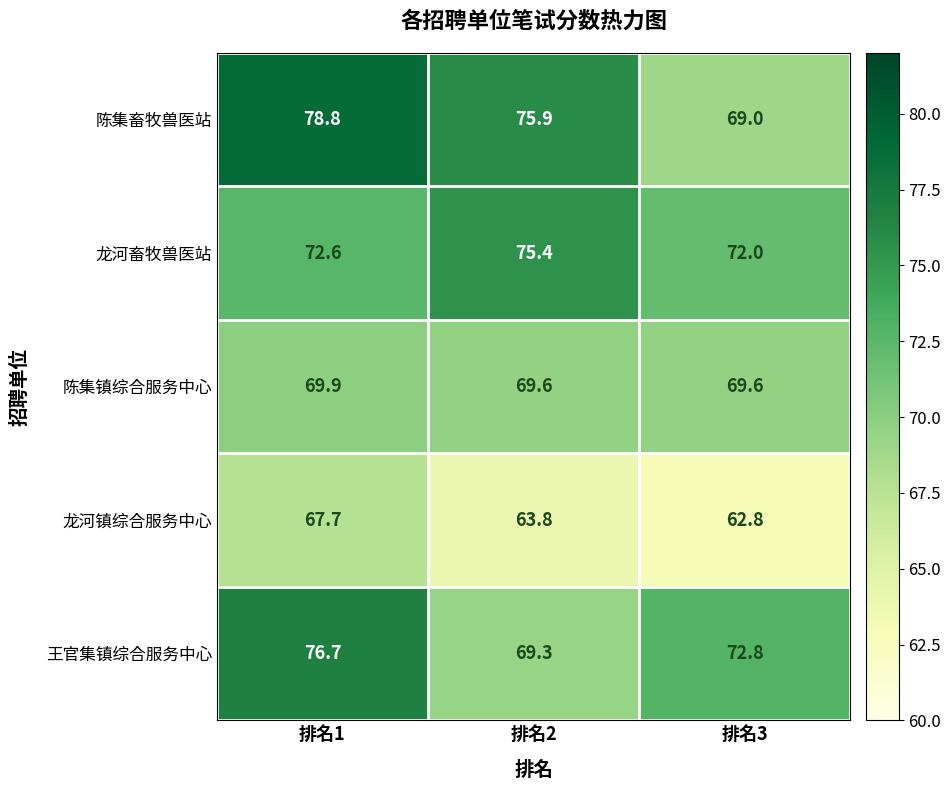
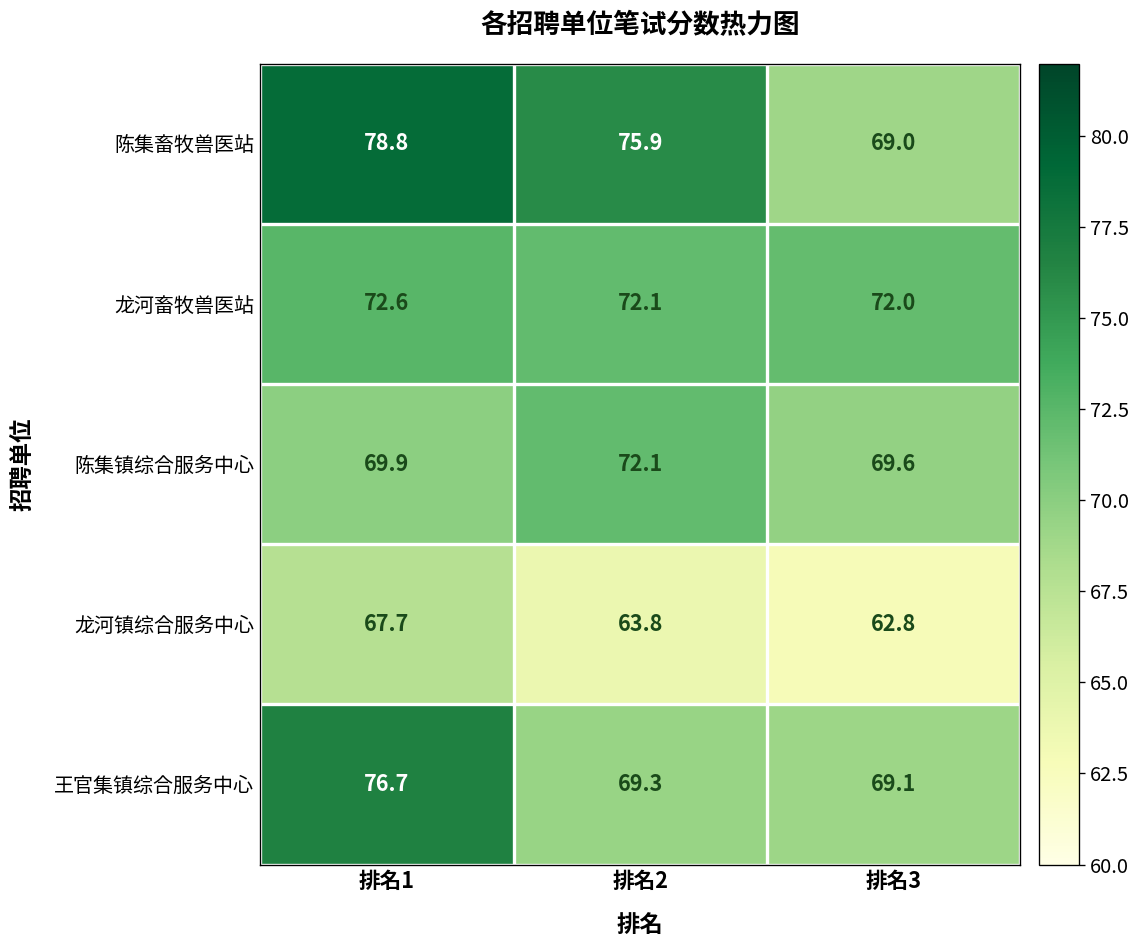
  {
    "陈集畜牧兽医站": {
      "排名1": 78.8,
      "排名2": 75.9,
      "排名3": 69.0
    },
    "龙河畜牧兽医站": {
      "排名1": 72.6,
-     "排名2": 75.4,
+     "排名2": 72.1,
      "排名3": 72.0
    },
    "陈集镇综合服务中心": {
      "排名1": 69.9,
-     "排名2": 69.6,
+     "排名2": 72.1,
      "排名3": 69.6
    },
    "龙河镇综合服务中心": {
      "排名1": 67.7,
      "排名2": 63.8,
      "排名3": 62.8
    },
    "王官集镇综合服务中心": {
      "排名1": 76.7,
      "排名2": 69.3,
-     "排名3": 72.8
+     "排名3": 69.1
    }
  }
